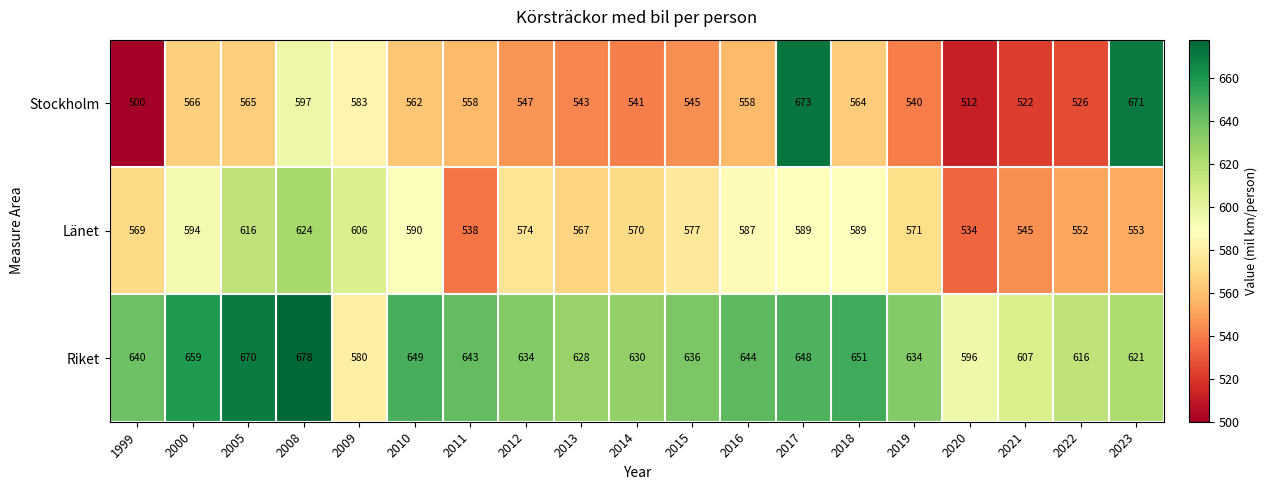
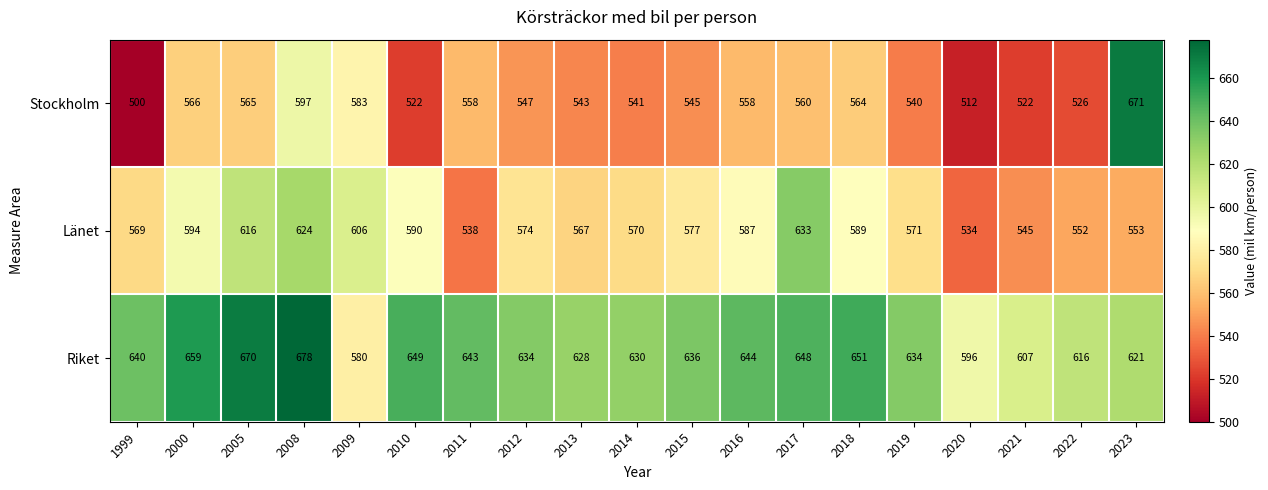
  {
    "Stockholm": {
      "1999": 500,
      "2000": 566,
      "2005": 565,
      "2008": 597,
      "2009": 583,
-     "2010": 562,
+     "2010": 522,
      "2011": 558,
      "2012": 547,
      "2013": 543,
      "2014": 541,
      "2015": 545,
      "2016": 558,
-     "2017": 673,
+     "2017": 560,
      "2018": 564,
      "2019": 540,
      "2020": 512,
      "2021": 522,
      "2022": 526,
      "2023": 671
    },
    "Länet": {
      "1999": 569,
      "2000": 594,
      "2005": 616,
      "2008": 624,
      "2009": 606,
      "2010": 590,
      "2011": 538,
      "2012": 574,
      "2013": 567,
      "2014": 570,
      "2015": 577,
      "2016": 587,
-     "2017": 589,
+     "2017": 633,
      "2018": 589,
      "2019": 571,
      "2020": 534,
      "2021": 545,
      "2022": 552,
      "2023": 553
    },
    "Riket": {
      "1999": 640,
      "2000": 659,
      "2005": 670,
      "2008": 678,
      "2009": 580,
      "2010": 649,
      "2011": 643,
      "2012": 634,
      "2013": 628,
      "2014": 630,
      "2015": 636,
      "2016": 644,
      "2017": 648,
      "2018": 651,
      "2019": 634,
      "2020": 596,
      "2021": 607,
      "2022": 616,
      "2023": 621
    }
  }
